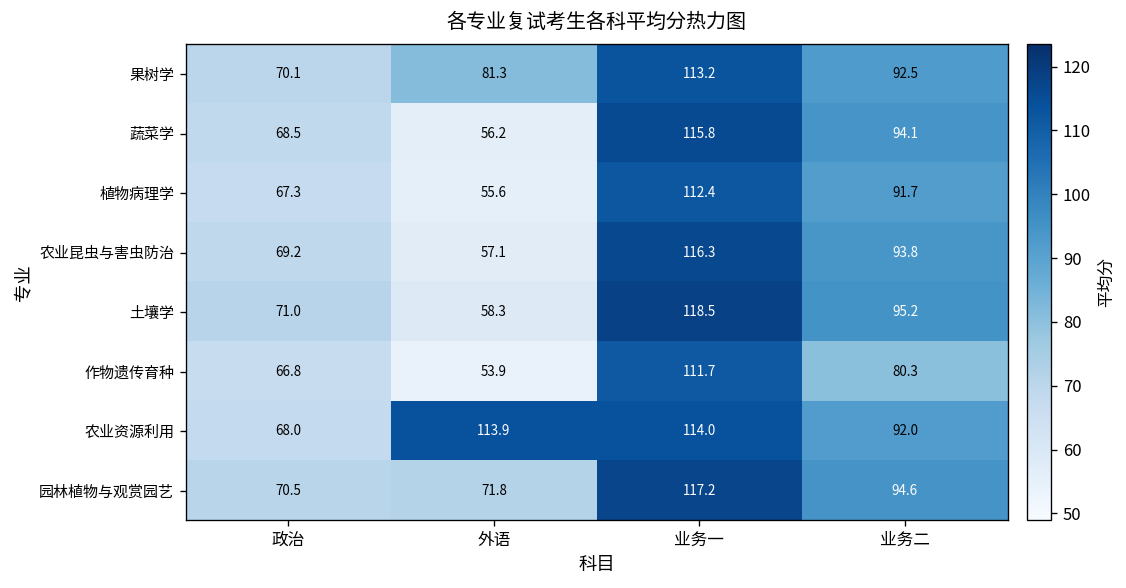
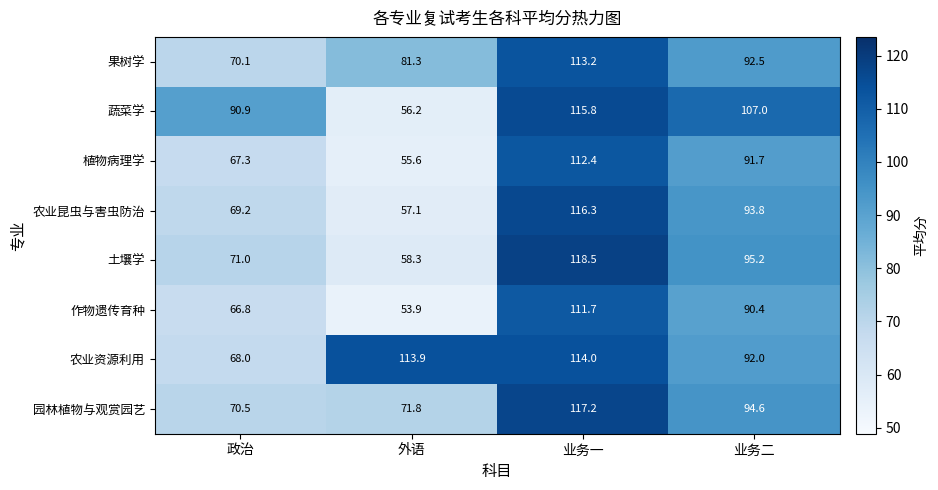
  {
    "果树学": {
      "政治": 70.1,
      "外语": 81.3,
      "业务一": 113.2,
      "业务二": 92.5
    },
    "蔬菜学": {
-     "政治": 68.5,
+     "政治": 90.9,
      "外语": 56.2,
      "业务一": 115.8,
-     "业务二": 94.1
+     "业务二": 107.0
    },
    "植物病理学": {
      "政治": 67.3,
      "外语": 55.6,
      "业务一": 112.4,
      "业务二": 91.7
    },
    "农业昆虫与害虫防治": {
      "政治": 69.2,
      "外语": 57.1,
      "业务一": 116.3,
      "业务二": 93.8
    },
    "土壤学": {
      "政治": 71.0,
      "外语": 58.3,
      "业务一": 118.5,
      "业务二": 95.2
    },
    "作物遗传育种": {
      "政治": 66.8,
      "外语": 53.9,
      "业务一": 111.7,
-     "业务二": 80.3
+     "业务二": 90.4
    },
    "农业资源利用": {
      "政治": 68.0,
      "外语": 113.9,
      "业务一": 114.0,
      "业务二": 92.0
    },
    "园林植物与观赏园艺": {
      "政治": 70.5,
      "外语": 71.8,
      "业务一": 117.2,
      "业务二": 94.6
    }
  }
